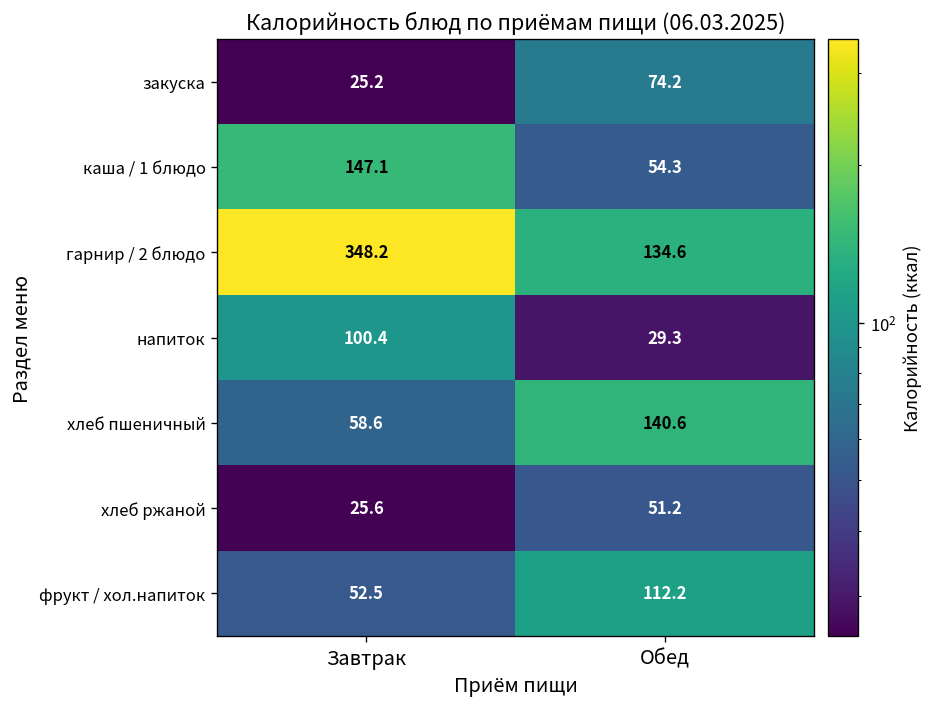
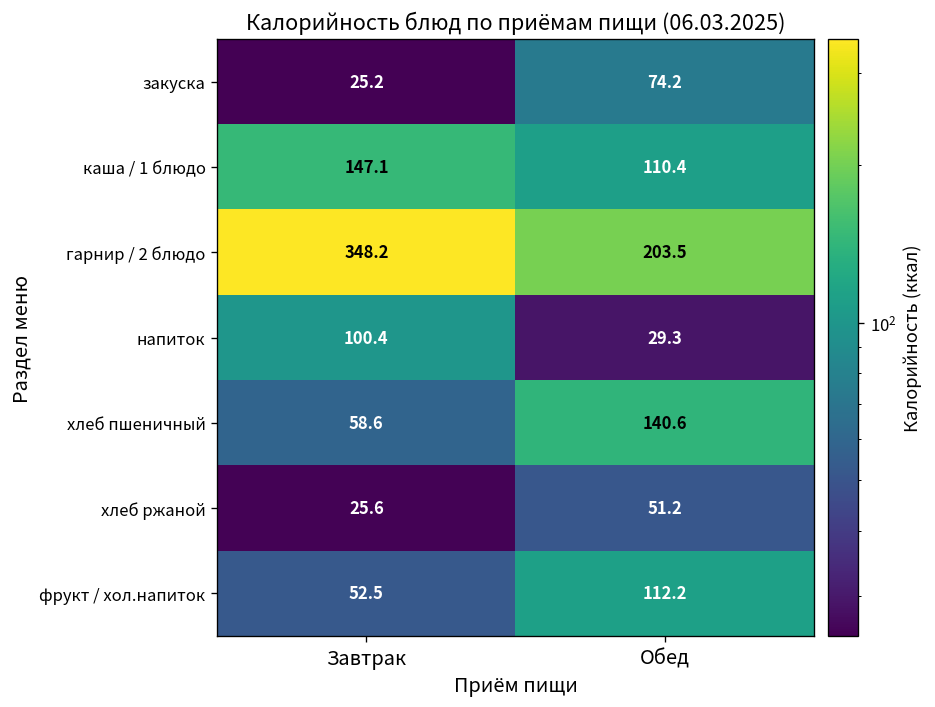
  {
    "закуска": {
      "Завтрак": 25.2,
      "Обед": 74.2
    },
    "каша / 1 блюдо": {
      "Завтрак": 147.1,
-     "Обед": 54.3
+     "Обед": 110.4
    },
    "гарнир / 2 блюдо": {
      "Завтрак": 348.2,
-     "Обед": 134.6
+     "Обед": 203.5
    },
    "напиток": {
      "Завтрак": 100.4,
      "Обед": 29.3
    },
    "хлеб пшеничный": {
      "Завтрак": 58.6,
      "Обед": 140.6
    },
    "хлеб ржаной": {
      "Завтрак": 25.6,
      "Обед": 51.2
    },
    "фрукт / хол.напиток": {
      "Завтрак": 52.5,
      "Обед": 112.2
    }
  }
